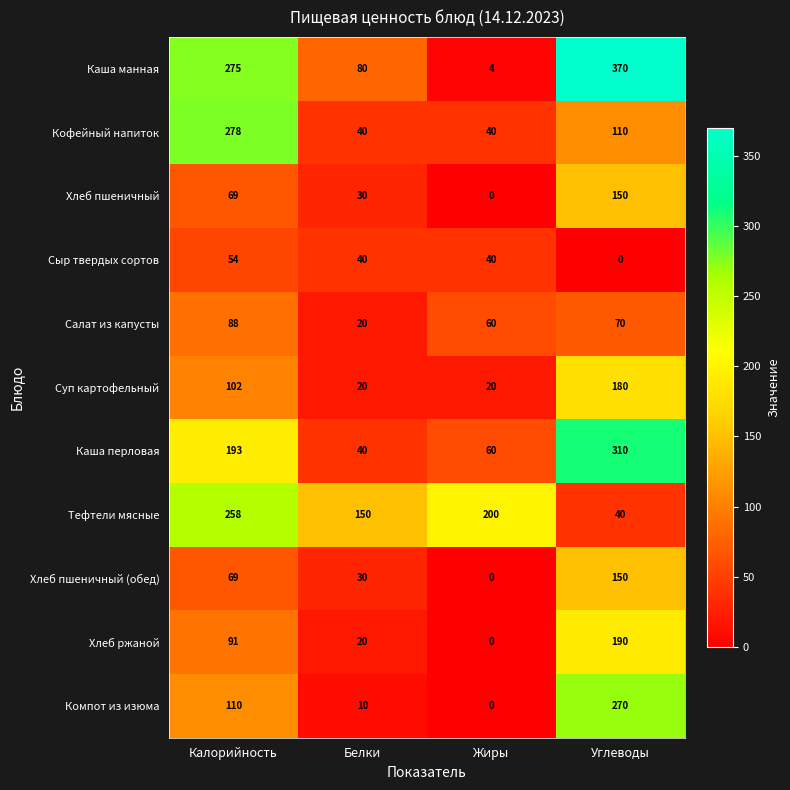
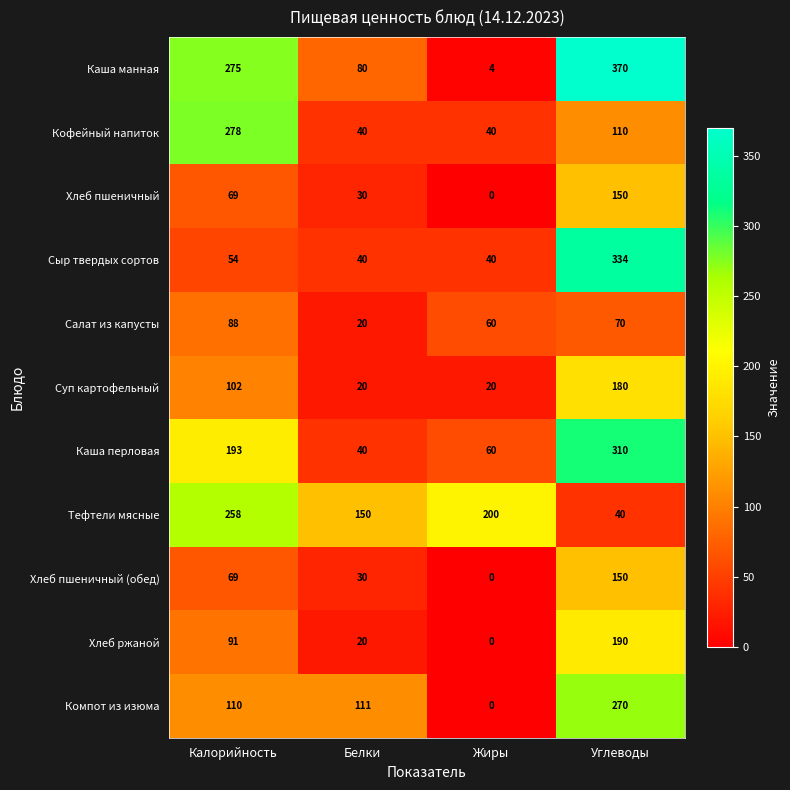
  {
    "Каша манная": {
      "Калорийность": 275,
      "Белки": 80,
      "Жиры": 4,
      "Углеводы": 370
    },
    "Кофейный напиток": {
      "Калорийность": 278,
      "Белки": 40,
      "Жиры": 40,
      "Углеводы": 110
    },
    "Хлеб пшеничный": {
      "Калорийность": 69,
      "Белки": 30,
      "Жиры": 0,
      "Углеводы": 150
    },
    "Сыр твердых сортов": {
      "Калорийность": 54,
      "Белки": 40,
      "Жиры": 40,
-     "Углеводы": 0
+     "Углеводы": 334
    },
    "Салат из капусты": {
      "Калорийность": 88,
      "Белки": 20,
      "Жиры": 60,
      "Углеводы": 70
    },
    "Суп картофельный": {
      "Калорийность": 102,
      "Белки": 20,
      "Жиры": 20,
      "Углеводы": 180
    },
    "Каша перловая": {
      "Калорийность": 193,
      "Белки": 40,
      "Жиры": 60,
      "Углеводы": 310
    },
    "Тефтели мясные": {
      "Калорийность": 258,
      "Белки": 150,
      "Жиры": 200,
      "Углеводы": 40
    },
    "Хлеб пшеничный (обед)": {
      "Калорийность": 69,
      "Белки": 30,
      "Жиры": 0,
      "Углеводы": 150
    },
    "Хлеб ржаной": {
      "Калорийность": 91,
      "Белки": 20,
      "Жиры": 0,
      "Углеводы": 190
    },
    "Компот из изюма": {
      "Калорийность": 110,
-     "Белки": 10,
+     "Белки": 111,
      "Жиры": 0,
      "Углеводы": 270
    }
  }
